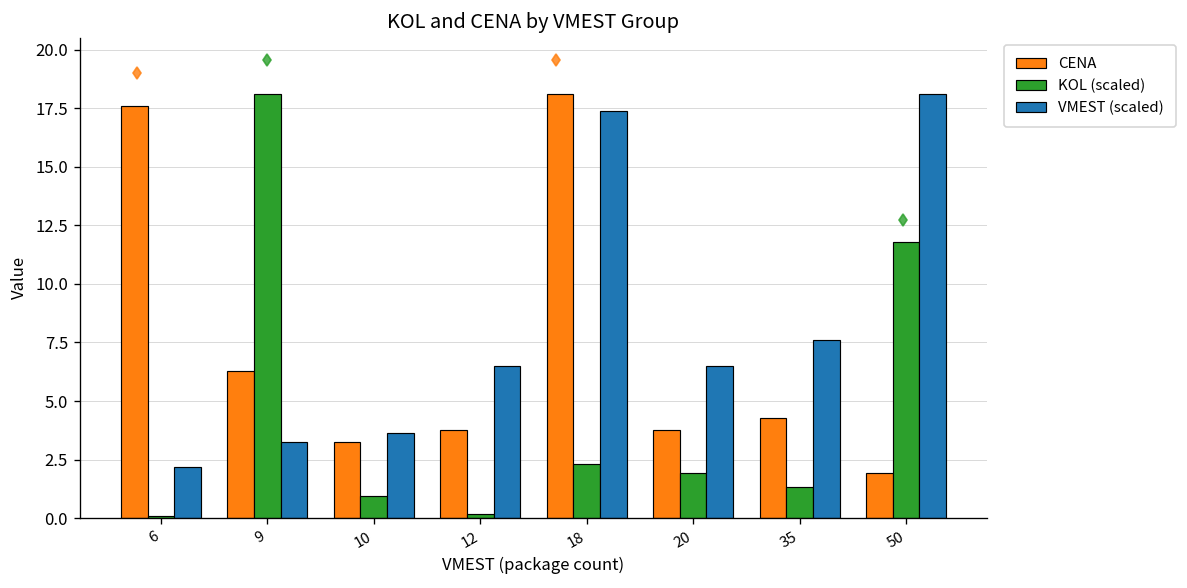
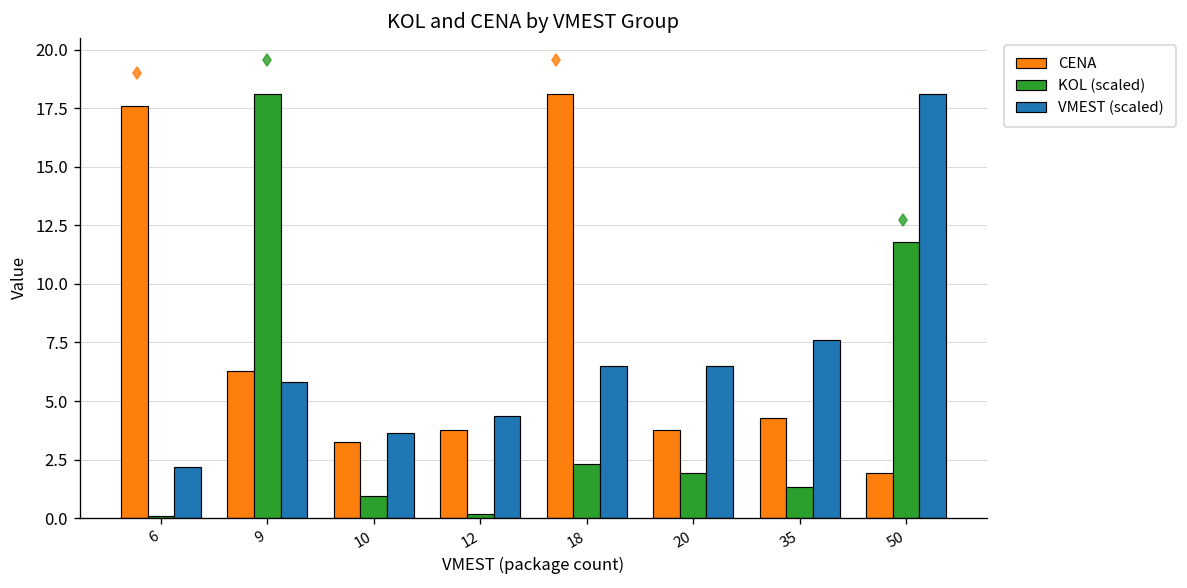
  {
    "VMEST (scaled)": {
      "6": 2.2,
-     "9": 3.3,
+     "9": 5.8,
      "10": 3.6,
-     "12": 6.5,
-     "18": 17.4,
+     "12": 4.3,
+     "18": 6.5,
      "20": 6.5,
      "35": 7.6,
      "50": 18.1
    }
  }
